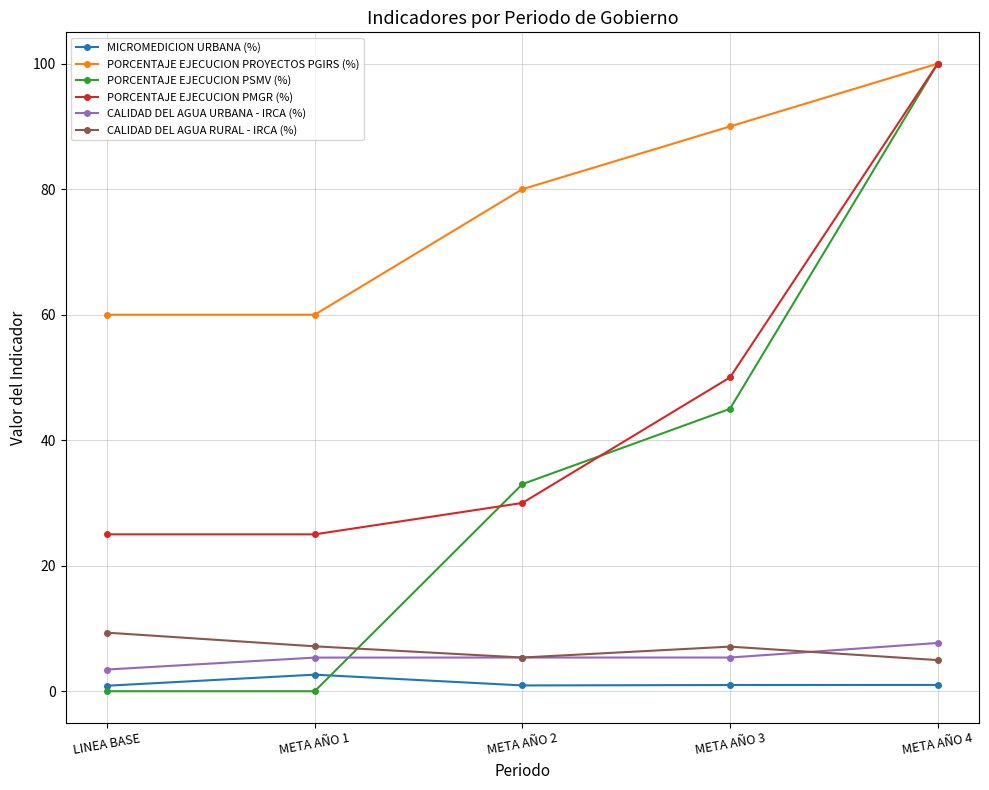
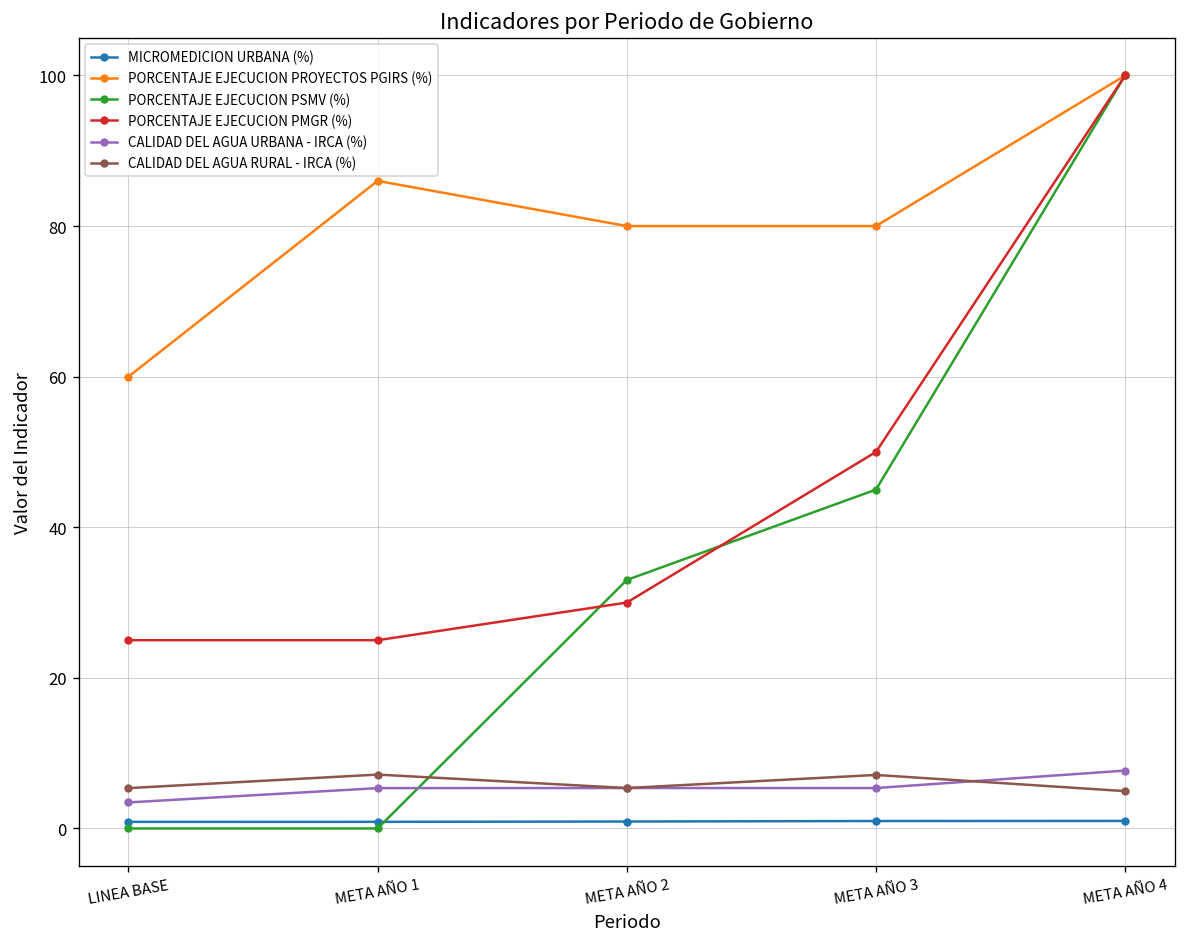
  {
    "MICROMEDICION URBANA (%)": {
      "LINEA BASE": 1,
-     "META AÑO 1": 3,
+     "META AÑO 1": 1,
      "META AÑO 2": 1,
      "META AÑO 3": 1,
      "META AÑO 4": 1
    },
    "PORCENTAJE EJECUCION PROYECTOS PGIRS (%)": {
      "LINEA BASE": 60,
-     "META AÑO 1": 60,
+     "META AÑO 1": 86,
      "META AÑO 2": 80,
-     "META AÑO 3": 90
+     "META AÑO 3": 80
    },
    "PORCENTAJE EJECUCION PSMV (%)": {
      "LINEA BASE": 0,
      "META AÑO 1": 0,
      "META AÑO 2": 33,
      "META AÑO 3": 45
    },
    "PORCENTAJE EJECUCION PMGR (%)": {
      "LINEA BASE": 25,
      "META AÑO 1": 25,
      "META AÑO 2": 30,
      "META AÑO 3": 50
    },
    "CALIDAD DEL AGUA URBANA - IRCA (%)": {
      "LINEA BASE": 3,
      "META AÑO 1": 5,
      "META AÑO 3": 5,
      "META AÑO 4": 8
    },
    "CALIDAD DEL AGUA RURAL - IRCA (%)": {
-     "LINEA BASE": 9,
+     "LINEA BASE": 5,
      "META AÑO 1": 7,
      "META AÑO 3": 7,
      "META AÑO 4": 5
    }
  }
